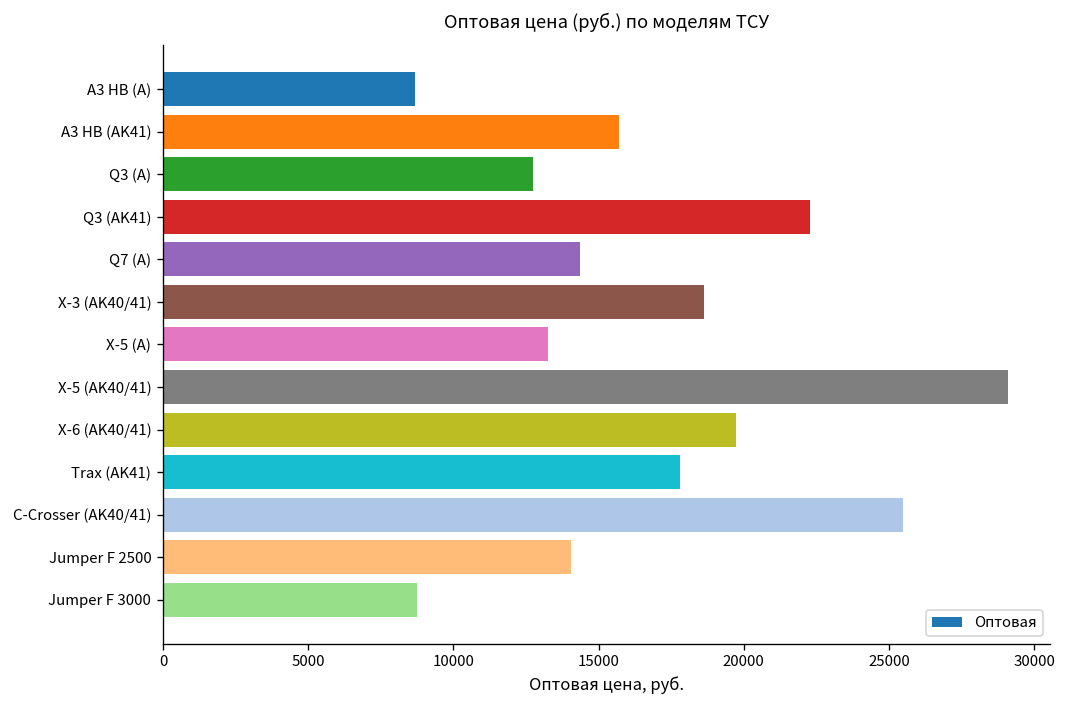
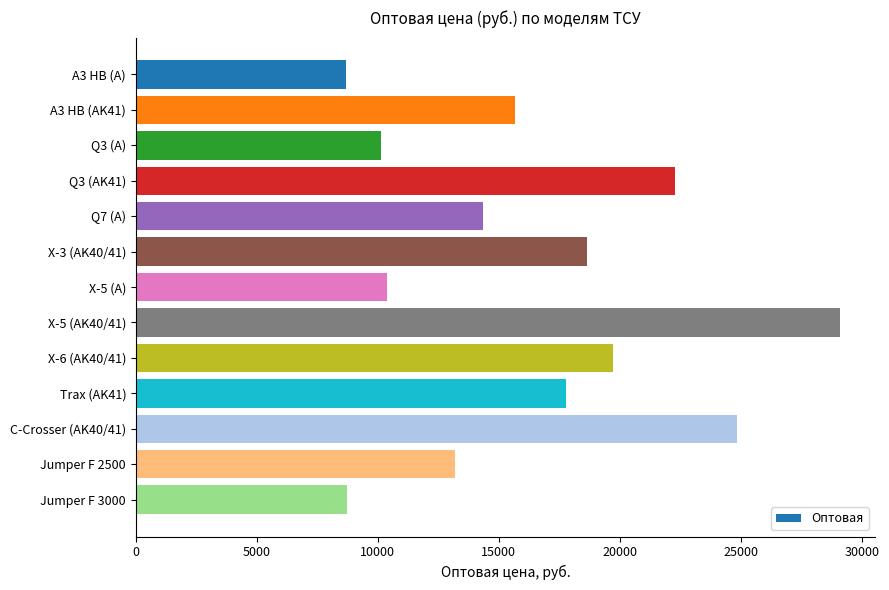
  {
    "A3 HB (A)": 8700,
    "A3 HB (AK41)": 15700,
-   "Q3 (A)": 12700,
+   "Q3 (A)": 10100,
    "Q3 (AK41)": 22300,
    "Q7 (A)": 14400,
    "X-3 (AK40/41)": 18600,
-   "X-5 (A)": 13300,
+   "X-5 (A)": 10400,
    "X-5 (AK40/41)": 29100,
    "X-6 (AK40/41)": 19700,
    "Trax (AK41)": 17800,
-   "C-Crosser (AK40/41)": 25500,
-   "Jumper F 2500": 14000,
+   "C-Crosser (AK40/41)": 24800,
+   "Jumper F 2500": 13200,
    "Jumper F 3000": 8700
  }
